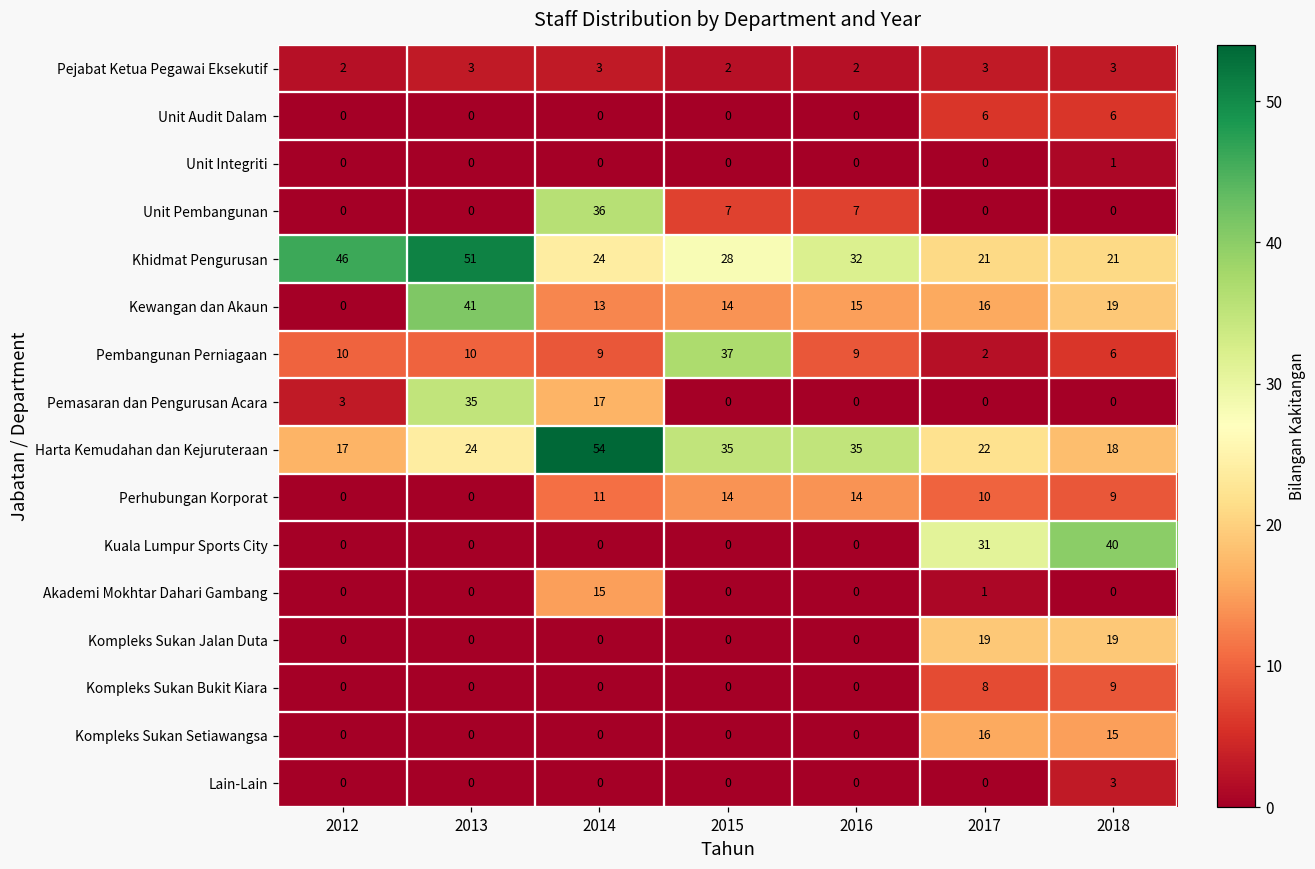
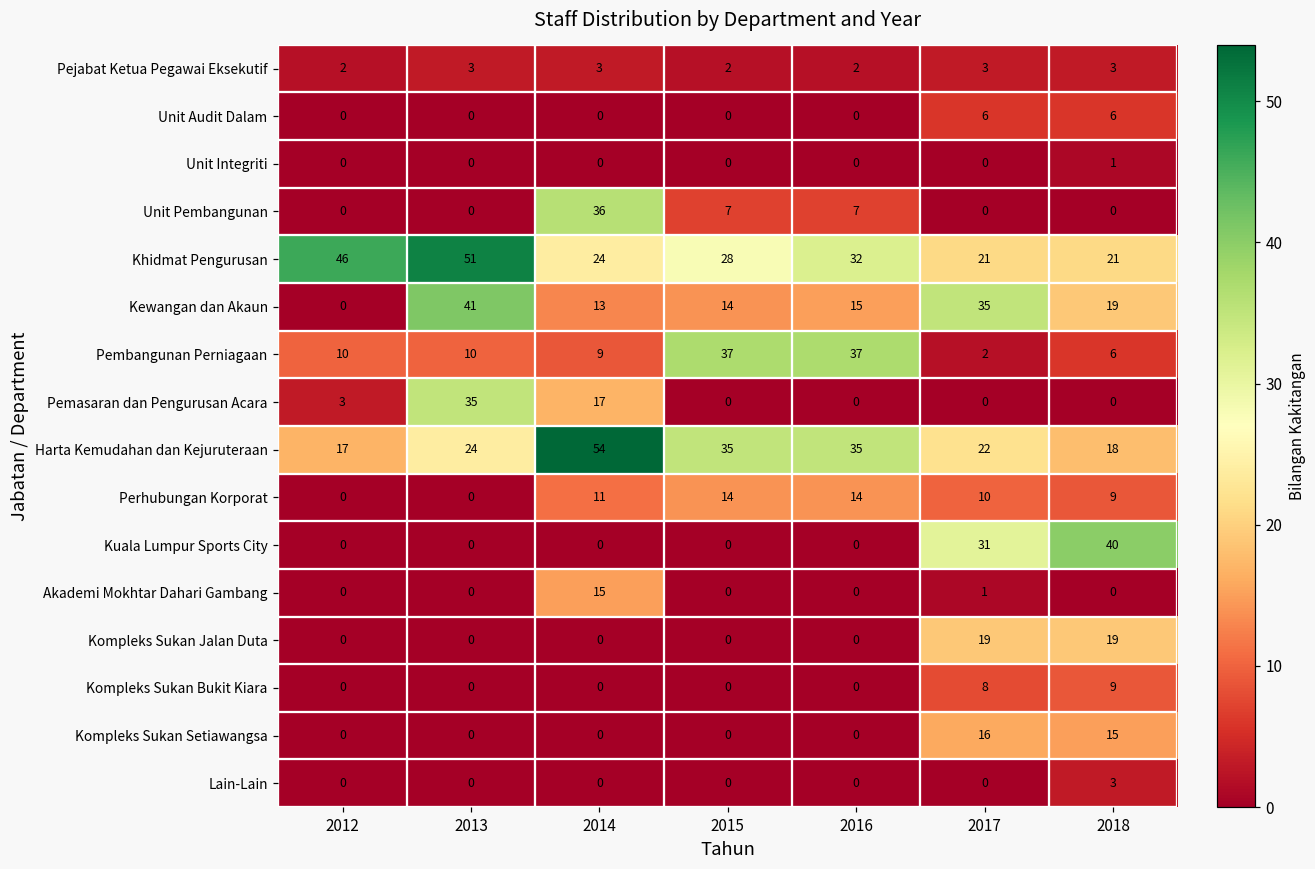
  {
    "Pejabat Ketua Pegawai Eksekutif": {
      "2012": 2,
      "2013": 3,
      "2014": 3,
      "2015": 2,
      "2016": 2,
      "2017": 3,
      "2018": 3
    },
    "Unit Audit Dalam": {
      "2012": 0,
      "2013": 0,
      "2014": 0,
      "2015": 0,
      "2016": 0,
      "2017": 6,
      "2018": 6
    },
    "Unit Integriti": {
      "2012": 0,
      "2013": 0,
      "2014": 0,
      "2015": 0,
      "2016": 0,
      "2017": 0,
      "2018": 1
    },
    "Unit Pembangunan": {
      "2012": 0,
      "2013": 0,
      "2014": 36,
      "2015": 7,
      "2016": 7,
      "2017": 0,
      "2018": 0
    },
    "Khidmat Pengurusan": {
      "2012": 46,
      "2013": 51,
      "2014": 24,
      "2015": 28,
      "2016": 32,
      "2017": 21,
      "2018": 21
    },
    "Kewangan dan Akaun": {
      "2012": 0,
      "2013": 41,
      "2014": 13,
      "2015": 14,
      "2016": 15,
-     "2017": 16,
+     "2017": 35,
      "2018": 19
    },
    "Pembangunan Perniagaan": {
      "2012": 10,
      "2013": 10,
      "2014": 9,
      "2015": 37,
-     "2016": 9,
+     "2016": 37,
      "2017": 2,
      "2018": 6
    },
    "Pemasaran dan Pengurusan Acara": {
      "2012": 3,
      "2013": 35,
      "2014": 17,
      "2015": 0,
      "2016": 0,
      "2017": 0,
      "2018": 0
    },
    "Harta Kemudahan dan Kejuruteraan": {
      "2012": 17,
      "2013": 24,
      "2014": 54,
      "2015": 35,
      "2016": 35,
      "2017": 22,
      "2018": 18
    },
    "Perhubungan Korporat": {
      "2012": 0,
      "2013": 0,
      "2014": 11,
      "2015": 14,
      "2016": 14,
      "2017": 10,
      "2018": 9
    },
    "Kuala Lumpur Sports City": {
      "2012": 0,
      "2013": 0,
      "2014": 0,
      "2015": 0,
      "2016": 0,
      "2017": 31,
      "2018": 40
    },
    "Akademi Mokhtar Dahari Gambang": {
      "2012": 0,
      "2013": 0,
      "2014": 15,
      "2015": 0,
      "2016": 0,
      "2017": 1,
      "2018": 0
    },
    "Kompleks Sukan Jalan Duta": {
      "2012": 0,
      "2013": 0,
      "2014": 0,
      "2015": 0,
      "2016": 0,
      "2017": 19,
      "2018": 19
    },
    "Kompleks Sukan Bukit Kiara": {
      "2012": 0,
      "2013": 0,
      "2014": 0,
      "2015": 0,
      "2016": 0,
      "2017": 8,
      "2018": 9
    },
    "Kompleks Sukan Setiawangsa": {
      "2012": 0,
      "2013": 0,
      "2014": 0,
      "2015": 0,
      "2016": 0,
      "2017": 16,
      "2018": 15
    },
    "Lain-Lain": {
      "2012": 0,
      "2013": 0,
      "2014": 0,
      "2015": 0,
      "2016": 0,
      "2017": 0,
      "2018": 3
    }
  }
